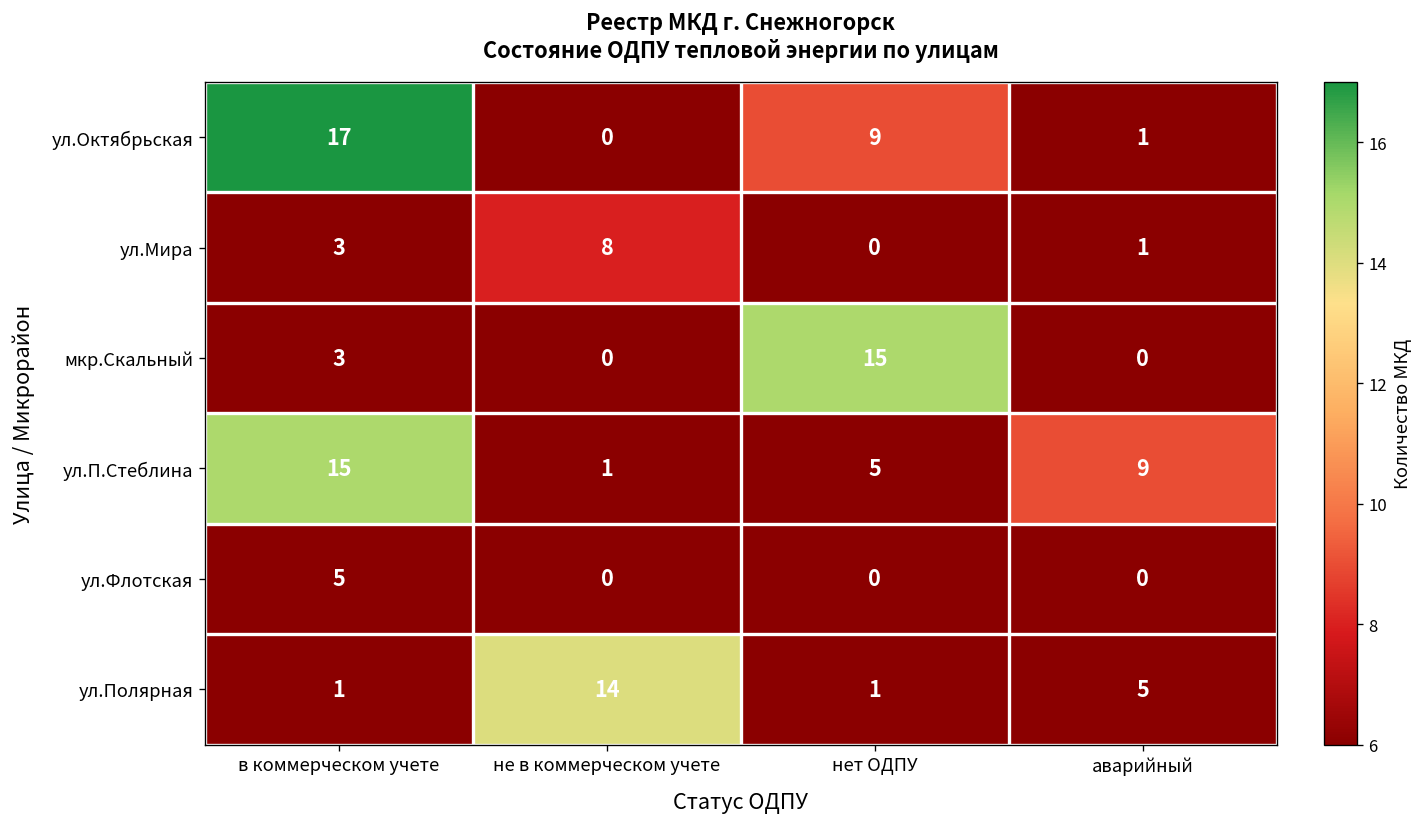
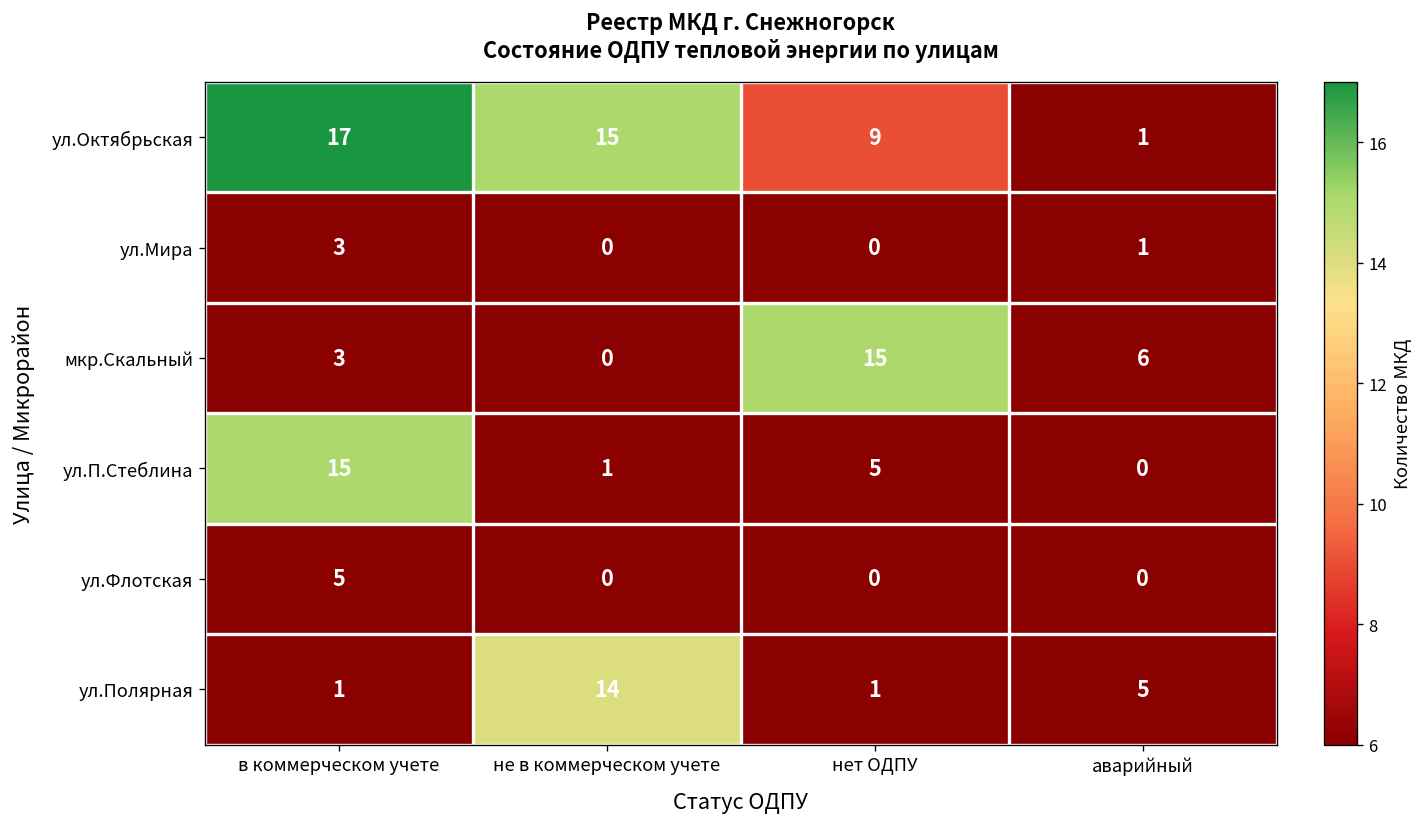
  {
    "ул.Октябрьская": {
      "в коммерческом учете": 17,
-     "не в коммерческом учете": 0,
+     "не в коммерческом учете": 15,
      "нет ОДПУ": 9,
      "аварийный": 1
    },
    "ул.Мира": {
      "в коммерческом учете": 3,
-     "не в коммерческом учете": 8,
+     "не в коммерческом учете": 0,
      "нет ОДПУ": 0,
      "аварийный": 1
    },
    "мкр.Скальный": {
      "в коммерческом учете": 3,
      "не в коммерческом учете": 0,
      "нет ОДПУ": 15,
-     "аварийный": 0
+     "аварийный": 6
    },
    "ул.П.Стеблина": {
      "в коммерческом учете": 15,
      "не в коммерческом учете": 1,
      "нет ОДПУ": 5,
-     "аварийный": 9
+     "аварийный": 0
    },
    "ул.Флотская": {
      "в коммерческом учете": 5,
      "не в коммерческом учете": 0,
      "нет ОДПУ": 0,
      "аварийный": 0
    },
    "ул.Полярная": {
      "в коммерческом учете": 1,
      "не в коммерческом учете": 14,
      "нет ОДПУ": 1,
      "аварийный": 5
    }
  }
